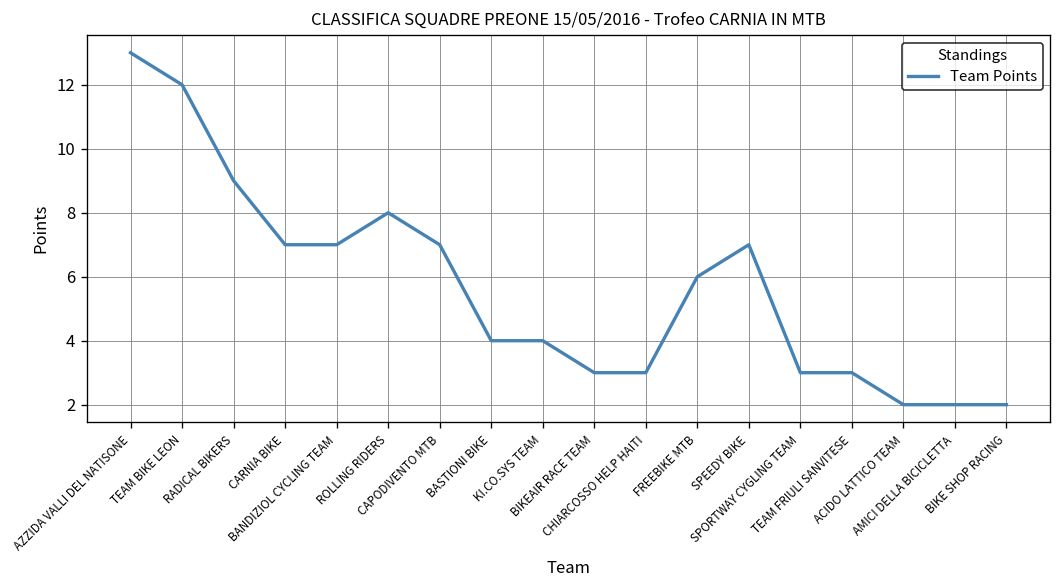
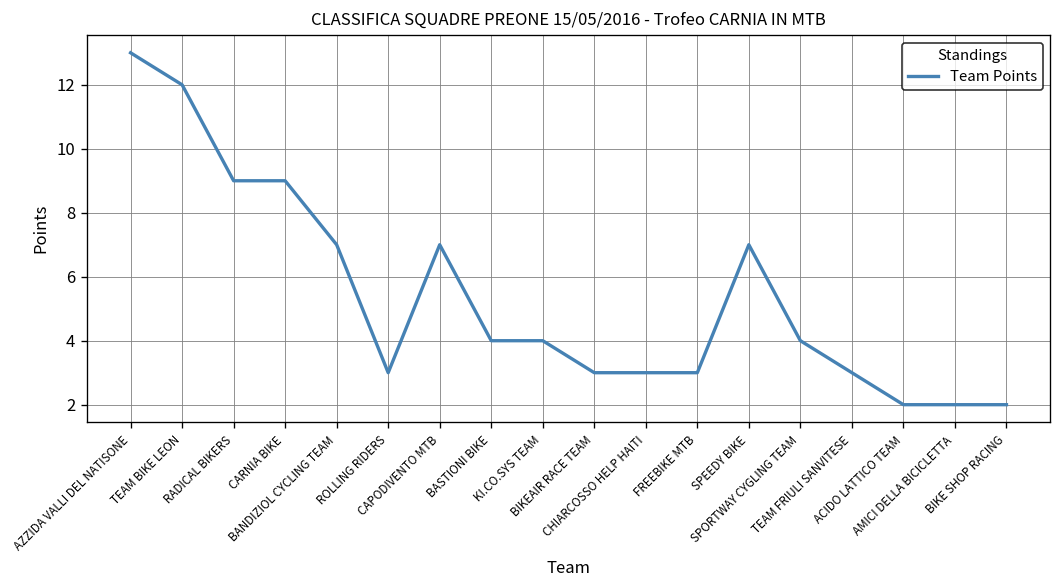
  {
    "AZZIDA VALLI DEL NATISONE": 13,
    "TEAM BIKE LEON": 12,
    "RADICAL BIKERS": 9,
-   "CARNIA BIKE": 7,
+   "CARNIA BIKE": 9,
    "BANDIZIOL CYCLING TEAM": 7,
-   "ROLLING RIDERS": 8,
+   "ROLLING RIDERS": 3,
    "CAPODIVENTO MTB": 7,
    "BASTIONI BIKE": 4,
    "KI.CO.SYS TEAM": 4,
    "BIKEAIR RACE TEAM": 3,
    "CHIARCOSSO HELP HAITI": 3,
-   "FREEBIKE MTB": 6,
+   "FREEBIKE MTB": 3,
    "SPEEDY BIKE": 7,
-   "SPORTWAY CYGLING TEAM": 3,
+   "SPORTWAY CYGLING TEAM": 4,
    "TEAM FRIULI SANVITESE": 3,
    "ACIDO LATTICO TEAM": 2,
    "AMICI DELLA BICICLETTA": 2,
    "BIKE SHOP RACING": 2
  }
